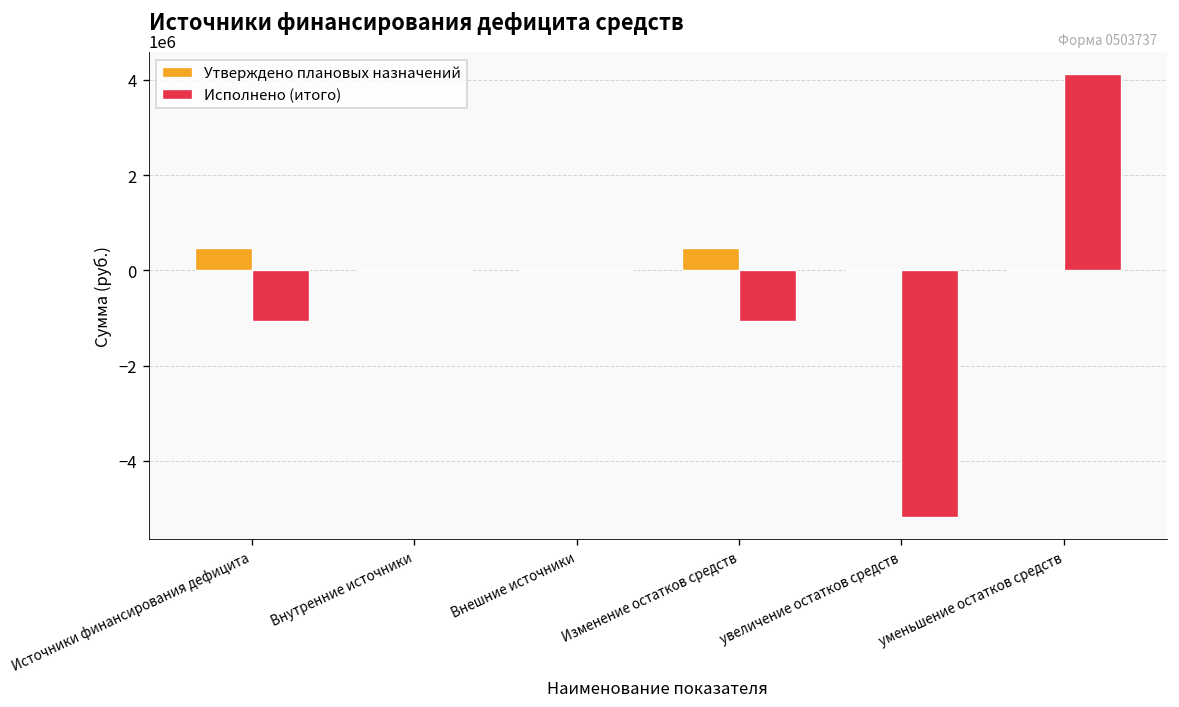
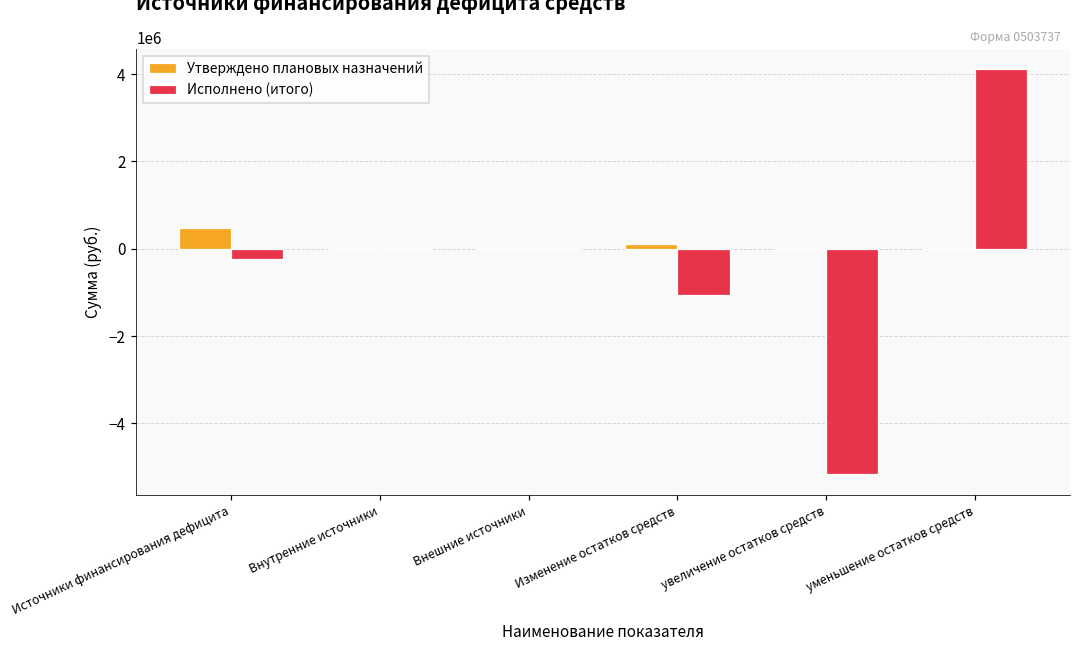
  {
    "Утверждено плановых назначений": {
      "Источники финансирования дефицита": 500000,
      "Внутренние источники": 0,
      "Внешние источники": 0,
-     "Изменение остатков средств": 500000,
+     "Изменение остатков средств": 100000,
      "увеличение остатков средств": 0,
      "уменьшение остатков средств": 0
    },
    "Исполнено (итого)": {
-     "Источники финансирования дефицита": -1100000,
+     "Источники финансирования дефицита": -200000,
      "Внутренние источники": 0,
      "Внешние источники": 0,
      "Изменение остатков средств": -1100000,
      "увеличение остатков средств": -5200000
    }
  }
